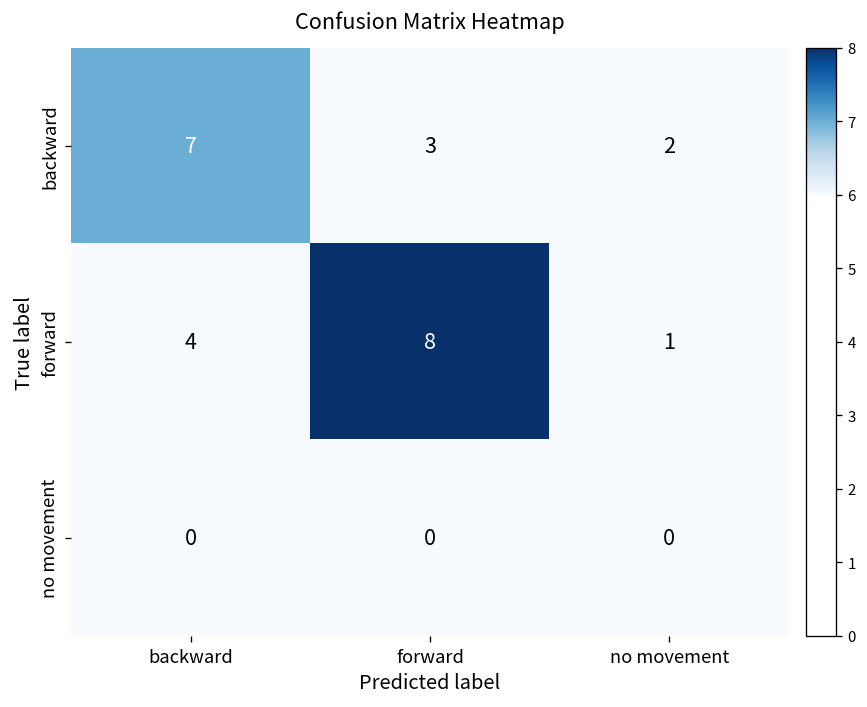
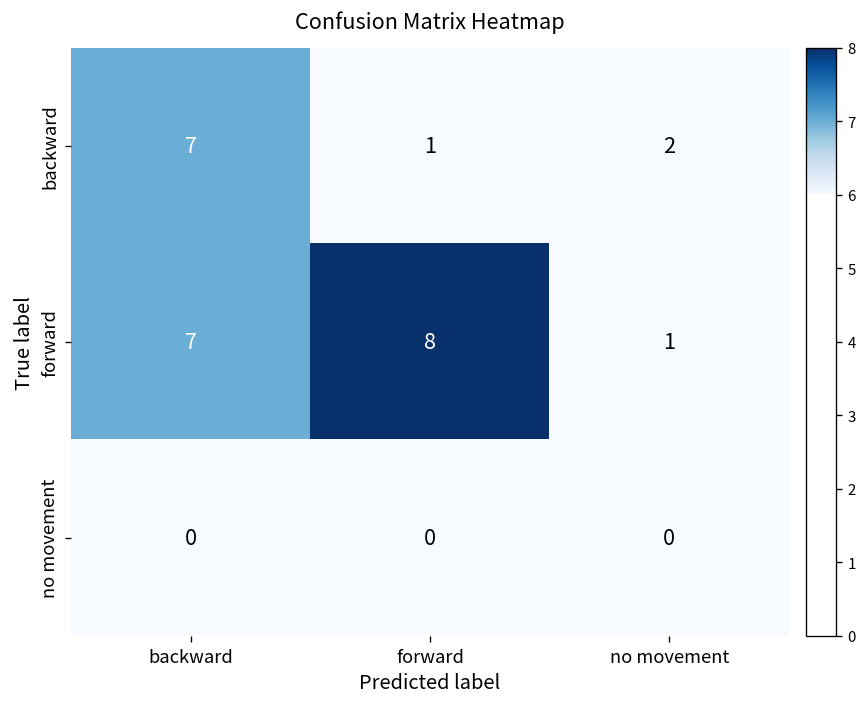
  {
    "backward": {
      "backward": 7,
-     "forward": 3,
+     "forward": 1,
      "no movement": 2
    },
    "forward": {
-     "backward": 4,
+     "backward": 7,
      "forward": 8,
      "no movement": 1
    },
    "no movement": {
      "backward": 0,
      "forward": 0,
      "no movement": 0
    }
  }
